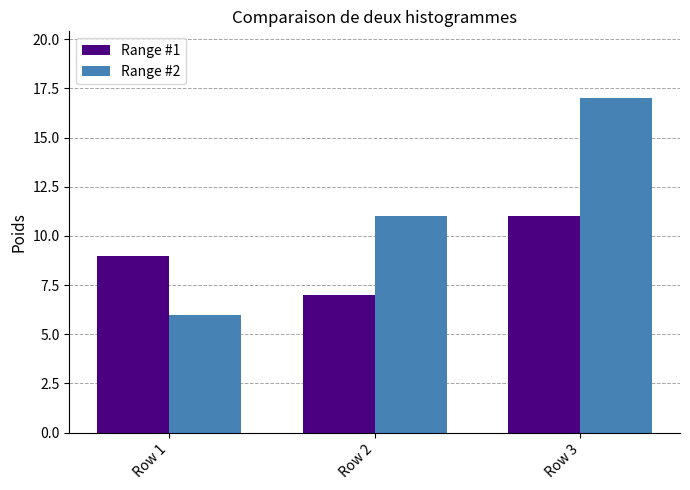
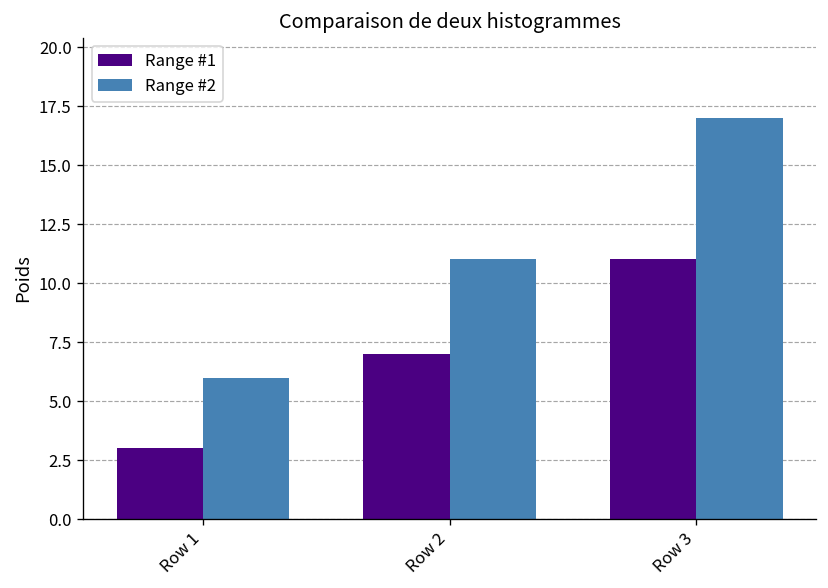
  {
    "Range #1": {
-     "Row 1": 9,
+     "Row 1": 3,
      "Row 2": 7,
      "Row 3": 11
    },
    "Range #2": {
      "Row 1": 6,
      "Row 2": 11,
      "Row 3": 17
    }
  }
